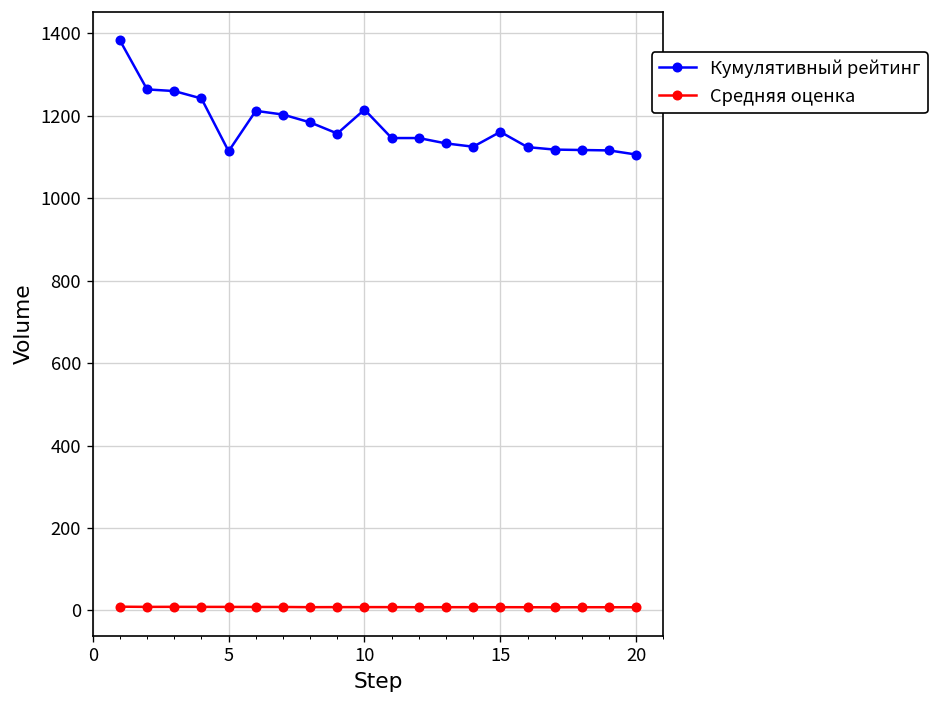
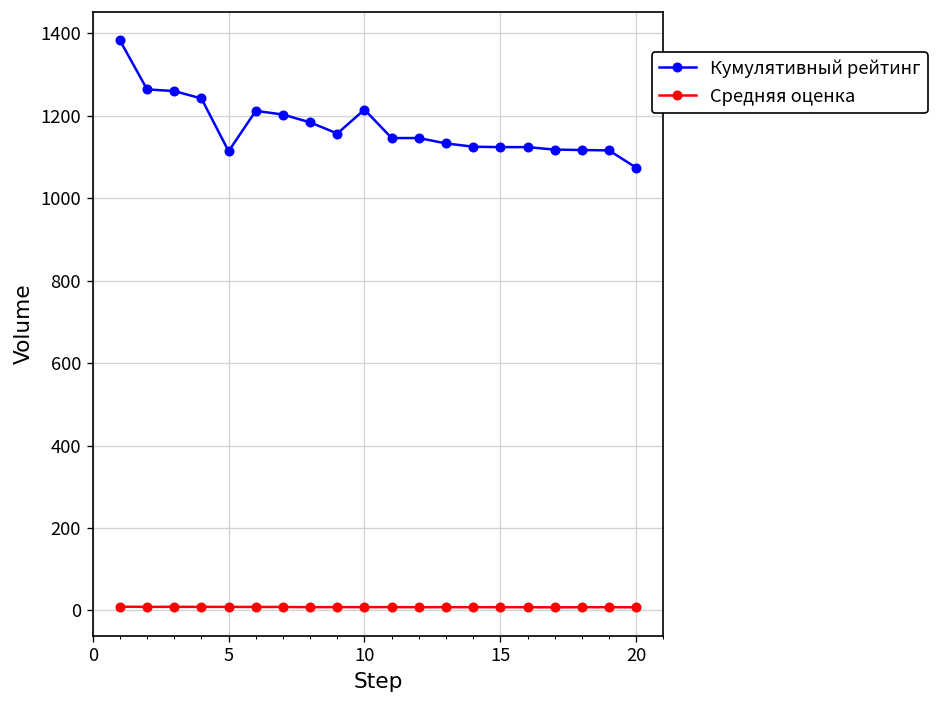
  {
    "Кумулятивный рейтинг": {
      "5": 1110,
      "10": 1220,
-     "15": 1160,
-     "20": 1110
+     "15": 1120,
+     "20": 1070
    },
    "Средняя оценка": {
      "5": 10,
      "10": 10,
      "15": 10,
      "20": 10
    }
  }
